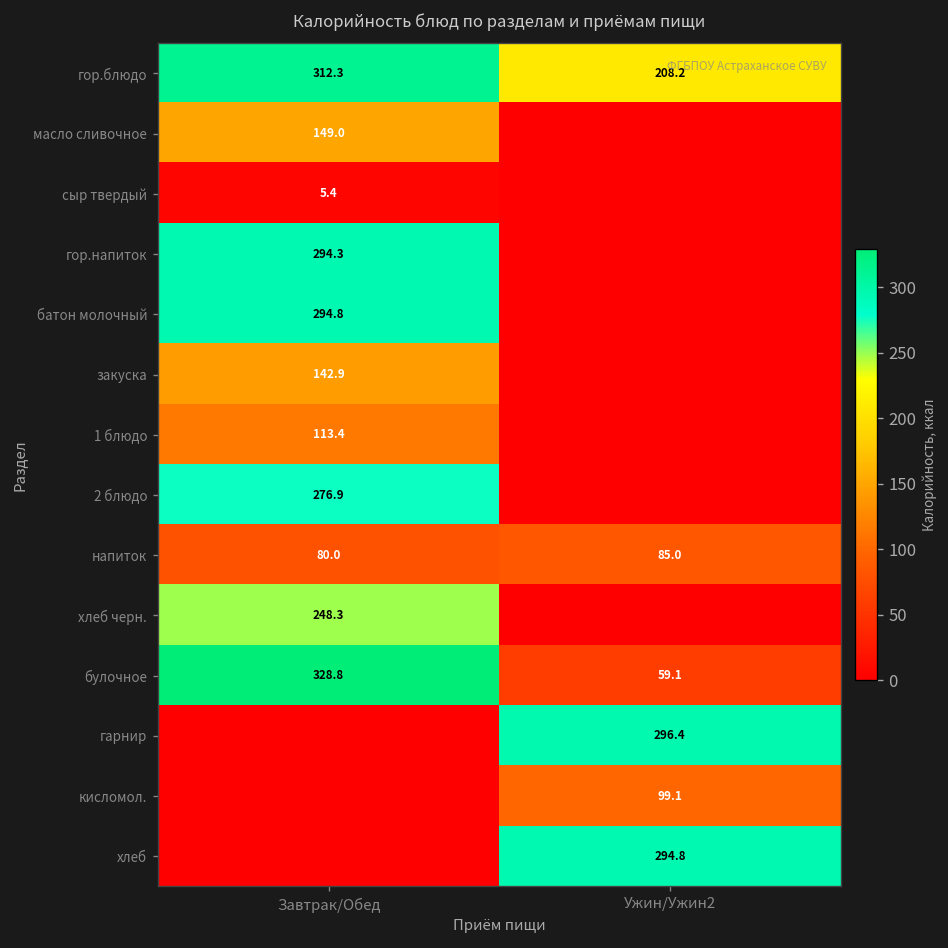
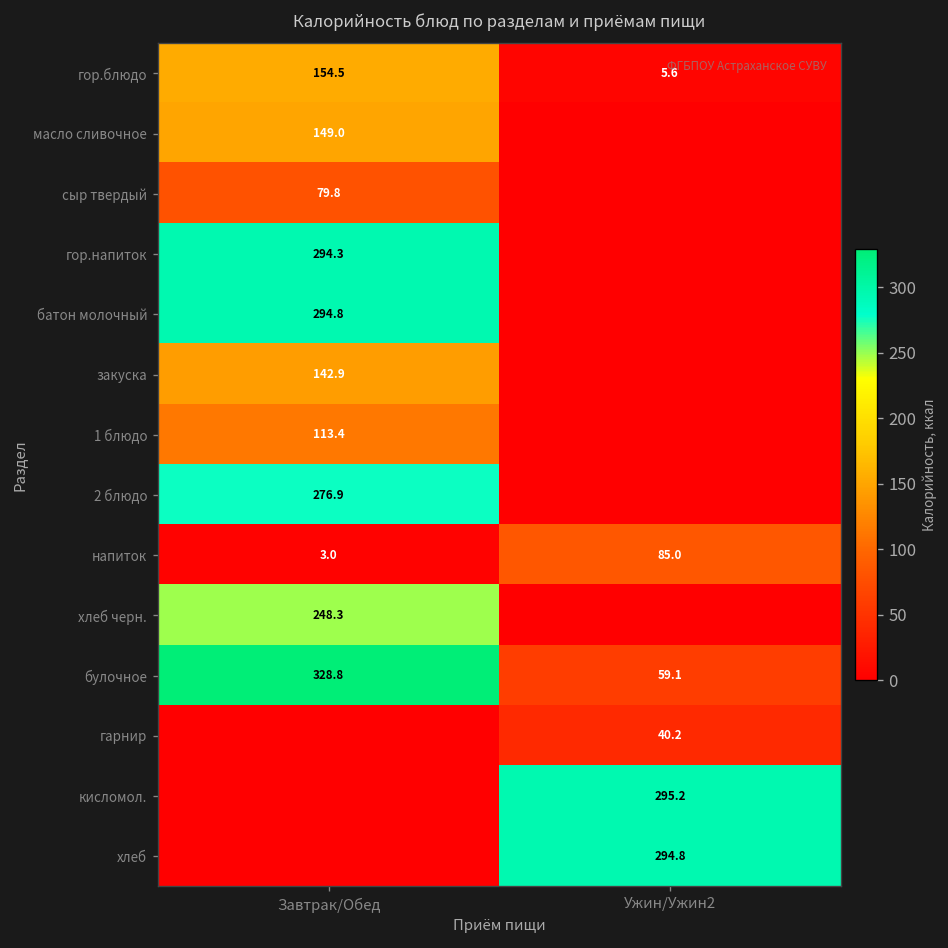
  {
    "гор.блюдо": {
-     "Завтрак/Обед": 312.3,
-     "Ужин/Ужин2": 208.2
+     "Завтрак/Обед": 154.5,
+     "Ужин/Ужин2": 5.6
    },
    "масло сливочное": {
      "Завтрак/Обед": 149.0
    },
    "сыр твердый": {
-     "Завтрак/Обед": 5.4
+     "Завтрак/Обед": 79.8
    },
    "гор.напиток": {
      "Завтрак/Обед": 294.3
    },
    "батон молочный": {
      "Завтрак/Обед": 294.8
    },
    "закуска": {
      "Завтрак/Обед": 142.9
    },
    "1 блюдо": {
      "Завтрак/Обед": 113.4
    },
    "2 блюдо": {
      "Завтрак/Обед": 276.9
    },
    "напиток": {
-     "Завтрак/Обед": 80.0,
+     "Завтрак/Обед": 3.0,
      "Ужин/Ужин2": 85.0
    },
    "хлеб черн.": {
      "Завтрак/Обед": 248.3
    },
    "булочное": {
      "Завтрак/Обед": 328.8,
      "Ужин/Ужин2": 59.1
    },
    "гарнир": {
-     "Ужин/Ужин2": 296.4
+     "Ужин/Ужин2": 40.2
    },
    "кисломол.": {
-     "Ужин/Ужин2": 99.1
+     "Ужин/Ужин2": 295.2
    },
    "хлеб": {
      "Ужин/Ужин2": 294.8
    }
  }
